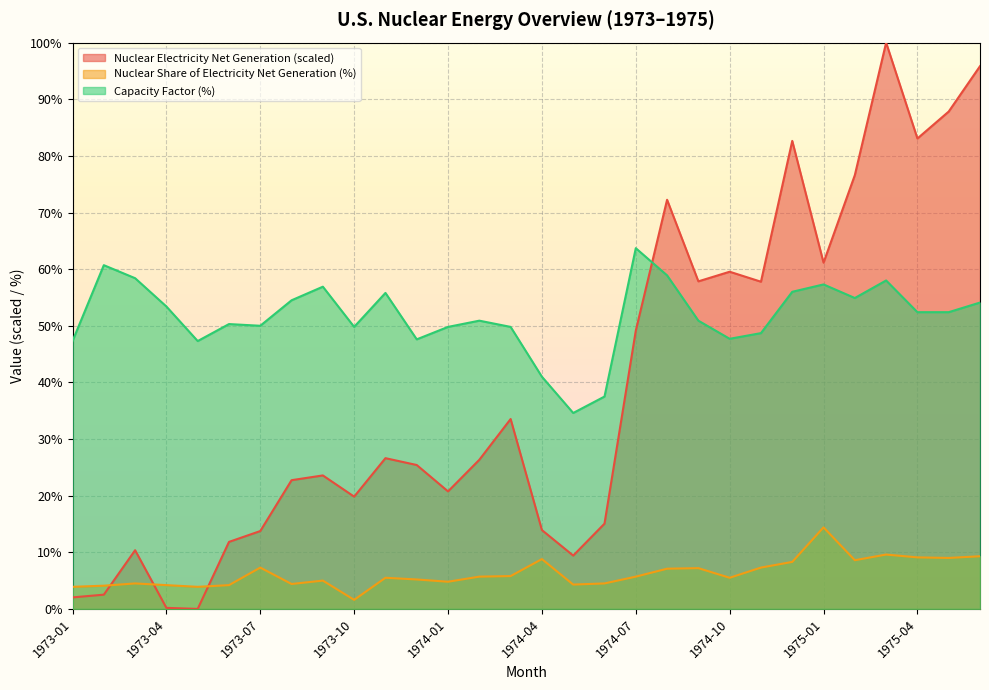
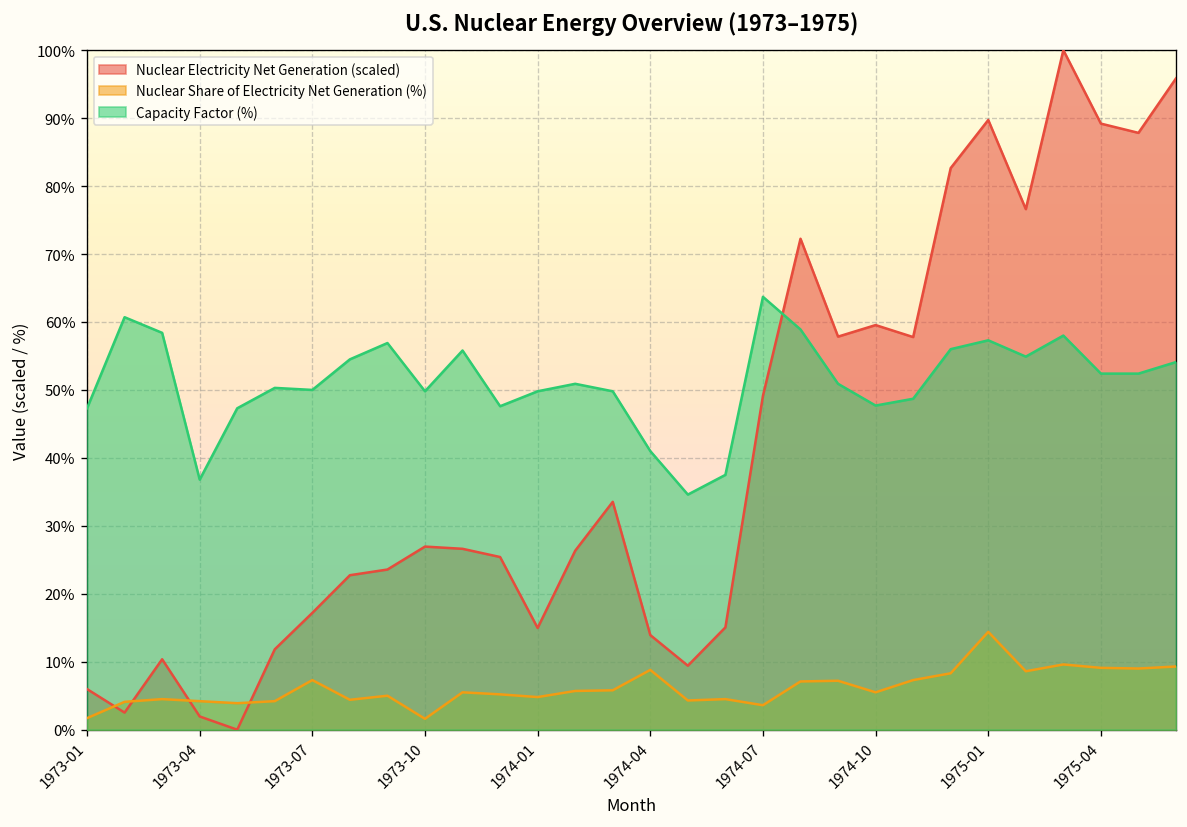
  {
    "Nuclear Electricity Net Generation (scaled)": {
-     "1973-01": "2%",
-     "1973-04": "0%",
-     "1973-07": "14%",
-     "1973-10": "20%",
-     "1974-01": "21%",
+     "1973-01": "6%",
+     "1973-04": "2%",
+     "1973-07": "17%",
+     "1973-10": "27%",
+     "1974-01": "15%",
      "1974-04": "14%",
      "1974-07": "49%",
      "1974-10": "60%",
-     "1975-01": "61%",
-     "1975-04": "83%"
+     "1975-01": "90%",
+     "1975-04": "89%"
    },
    "Nuclear Share of Electricity Net Generation (%)": {
-     "1973-01": "4%",
+     "1973-01": "2%",
      "1973-04": "4%",
      "1973-07": "7%",
      "1973-10": "2%",
      "1974-01": "5%",
      "1974-04": "9%",
-     "1974-07": "6%",
+     "1974-07": "4%",
      "1974-10": "6%",
      "1975-01": "14%",
      "1975-04": "9%"
    },
    "Capacity Factor (%)": {
      "1973-01": "47%",
-     "1973-04": "53%",
+     "1973-04": "37%",
      "1973-07": "50%",
      "1973-10": "50%",
      "1974-01": "50%",
      "1974-04": "41%",
      "1974-07": "64%",
      "1974-10": "48%",
      "1975-01": "57%",
      "1975-04": "52%"
    }
  }
